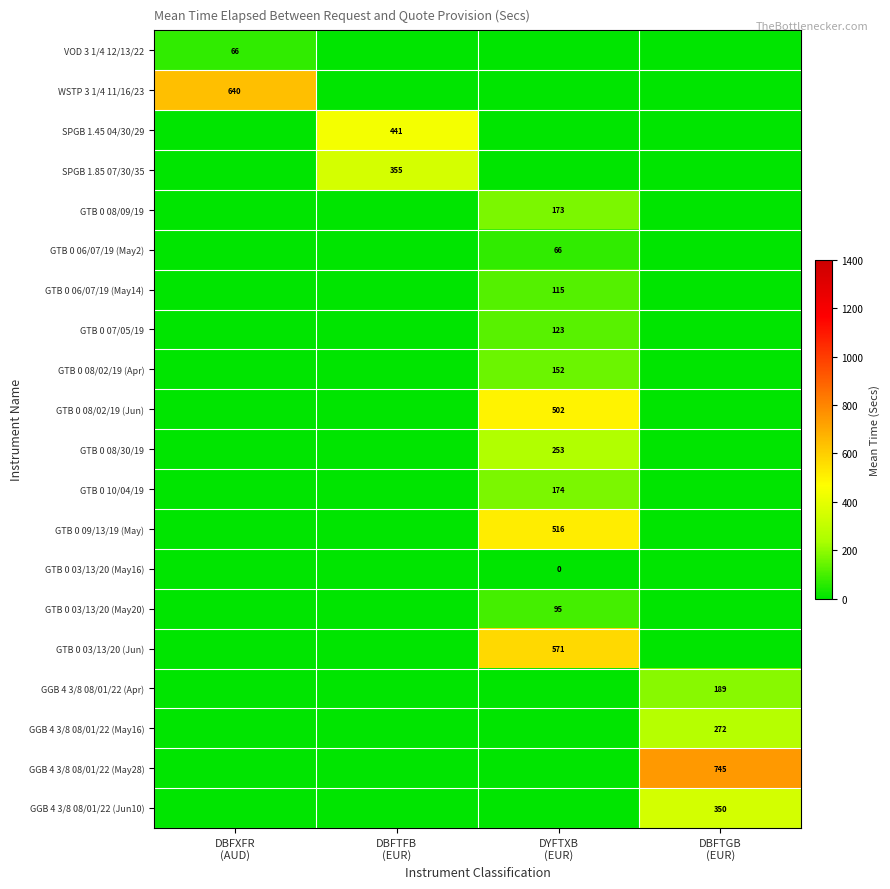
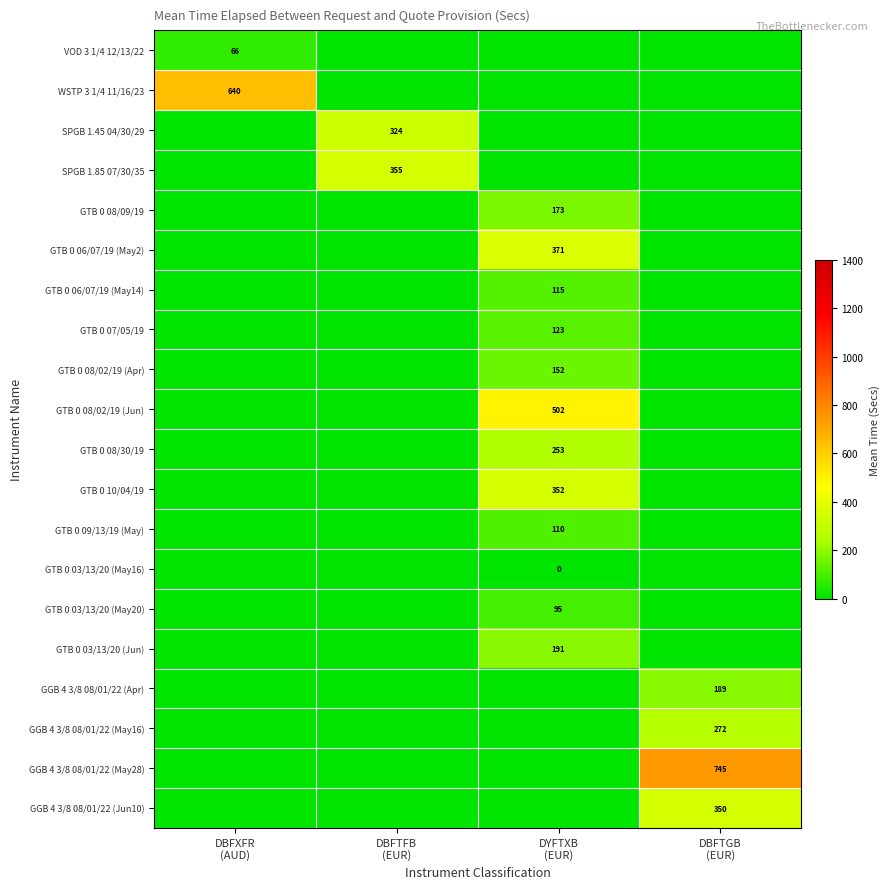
  {
    "VOD 3 1/4 12/13/22": {
      "DBFXFR (AUD)": 66
    },
    "WSTP 3 1/4 11/16/23": {
      "DBFXFR (AUD)": 640
    },
    "SPGB 1.45 04/30/29": {
-     "DBFTFB (EUR)": 441
+     "DBFTFB (EUR)": 324
    },
    "SPGB 1.85 07/30/35": {
      "DBFTFB (EUR)": 355
    },
    "GTB 0 08/09/19": {
      "DYFTXB (EUR)": 173
    },
    "GTB 0 06/07/19 (May2)": {
-     "DYFTXB (EUR)": 66
+     "DYFTXB (EUR)": 371
    },
    "GTB 0 06/07/19 (May14)": {
      "DYFTXB (EUR)": 115
    },
    "GTB 0 07/05/19": {
      "DYFTXB (EUR)": 123
    },
    "GTB 0 08/02/19 (Apr)": {
      "DYFTXB (EUR)": 152
    },
    "GTB 0 08/02/19 (Jun)": {
      "DYFTXB (EUR)": 502
    },
    "GTB 0 08/30/19": {
      "DYFTXB (EUR)": 253
    },
    "GTB 0 10/04/19": {
-     "DYFTXB (EUR)": 174
+     "DYFTXB (EUR)": 352
    },
    "GTB 0 09/13/19 (May)": {
-     "DYFTXB (EUR)": 516
+     "DYFTXB (EUR)": 110
    },
    "GTB 0 03/13/20 (May16)": {
      "DYFTXB (EUR)": 0
    },
    "GTB 0 03/13/20 (May20)": {
      "DYFTXB (EUR)": 95
    },
    "GTB 0 03/13/20 (Jun)": {
-     "DYFTXB (EUR)": 571
+     "DYFTXB (EUR)": 191
    },
    "GGB 4 3/8 08/01/22 (Apr)": {
      "DBFTGB (EUR)": 189
    },
    "GGB 4 3/8 08/01/22 (May16)": {
      "DBFTGB (EUR)": 272
    },
    "GGB 4 3/8 08/01/22 (May28)": {
      "DBFTGB (EUR)": 745
    },
    "GGB 4 3/8 08/01/22 (Jun10)": {
      "DBFTGB (EUR)": 350
    }
  }
